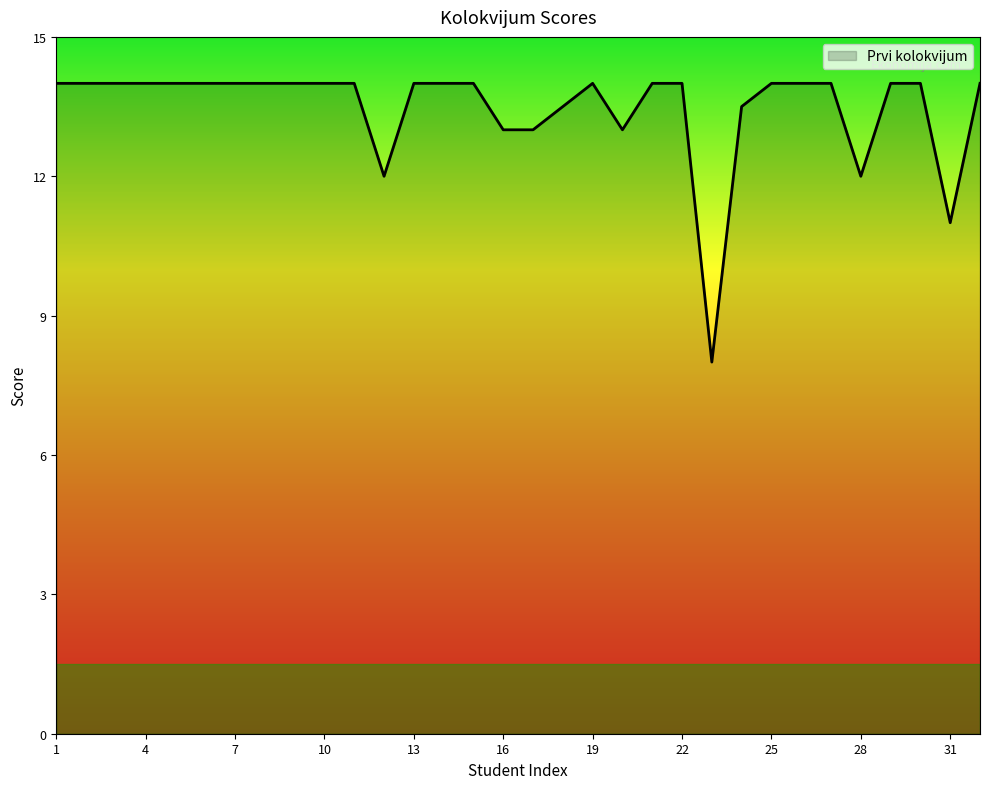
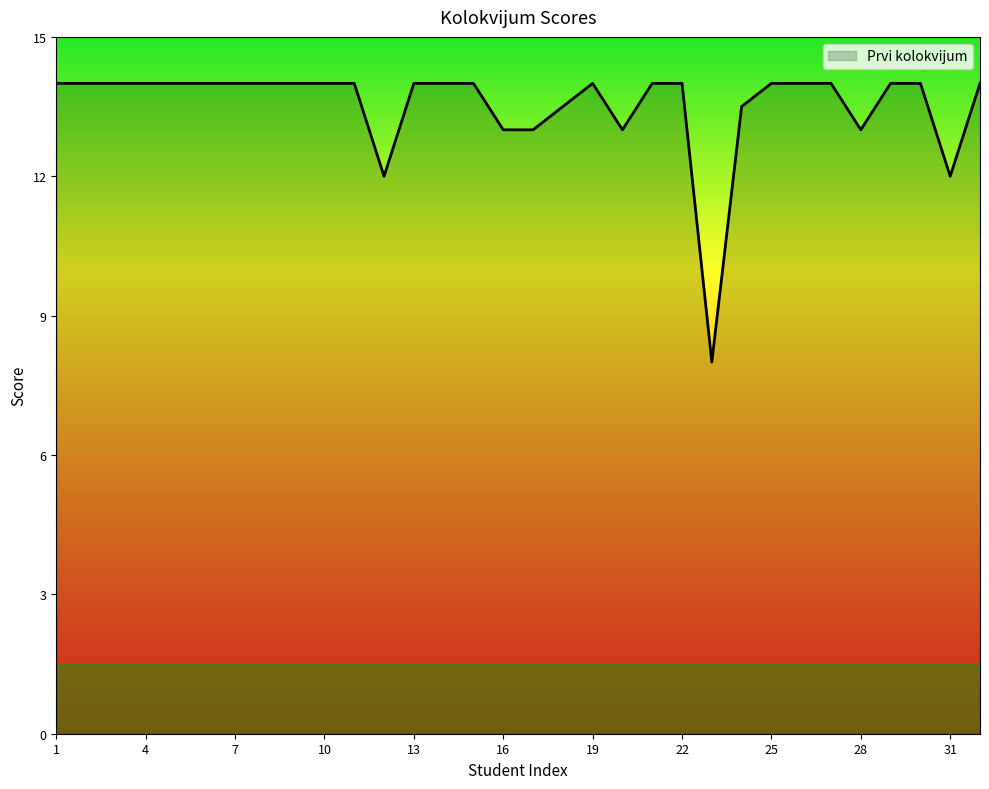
  {
    "1": 14,
    "4": 14,
    "7": 14,
    "10": 14,
    "13": 14,
    "16": 13,
    "19": 14,
    "22": 14,
    "25": 14,
-   "28": 12,
-   "31": 11
+   "28": 13,
+   "31": 12
  }
